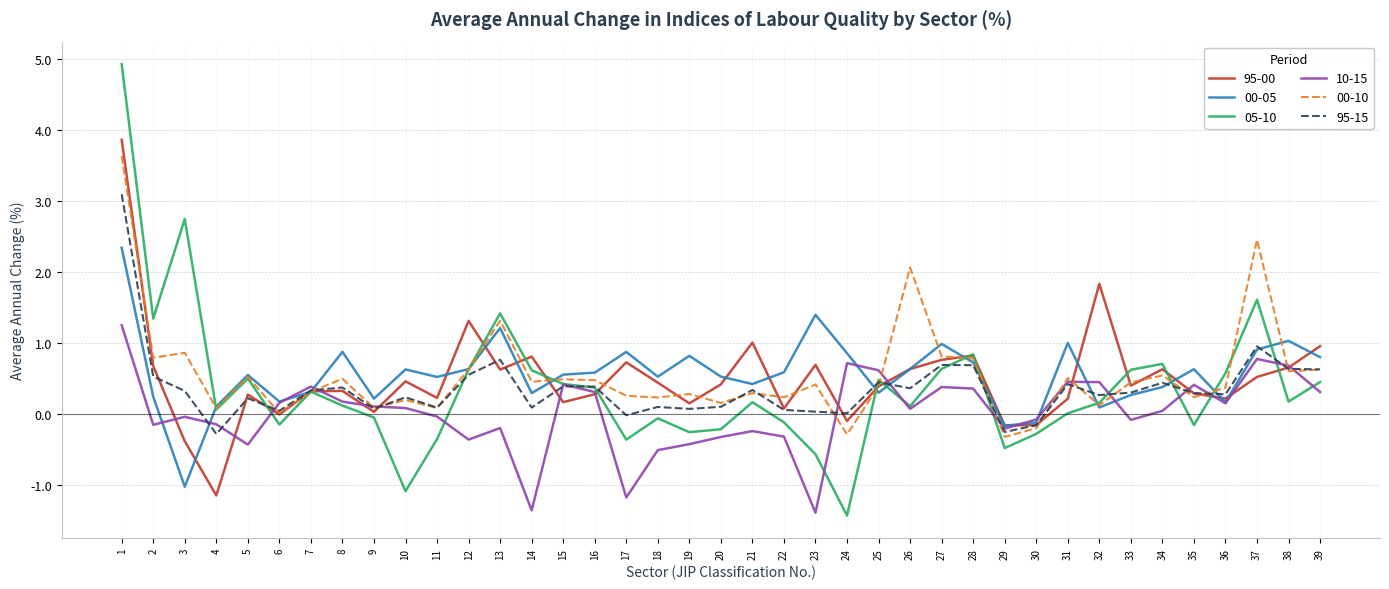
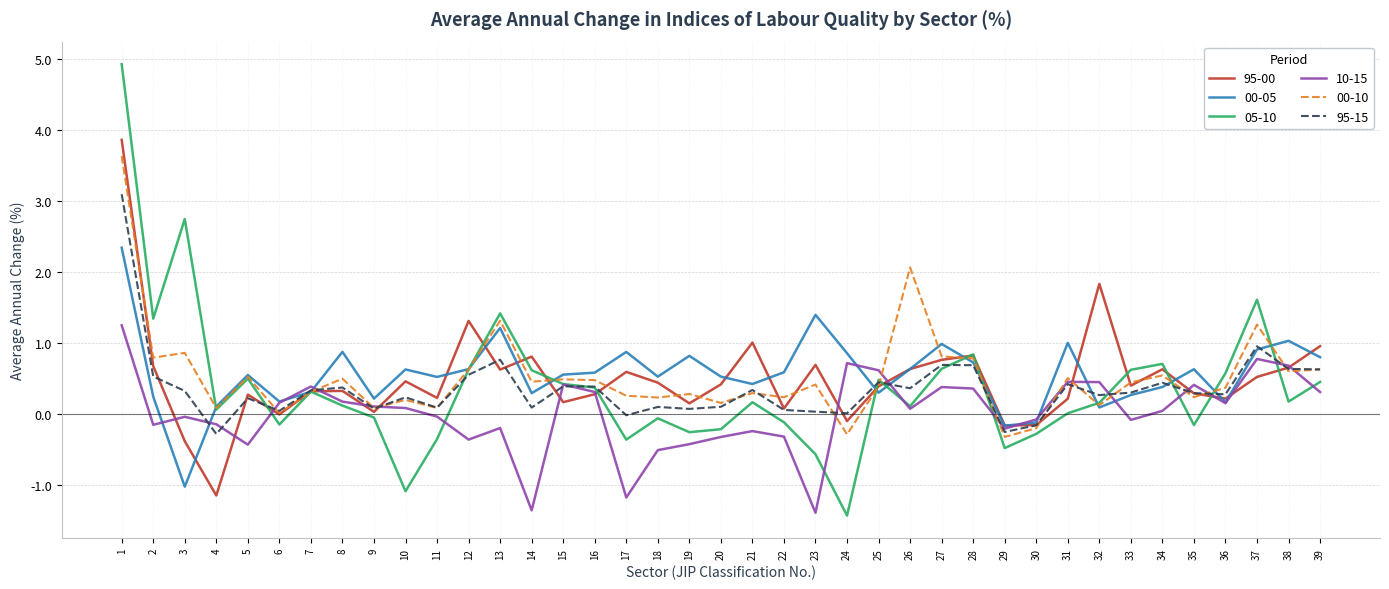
  {
    "95-00": {
      "1": 3.9,
      "2": 0.7,
      "3": -0.4,
      "4": -1.2,
      "5": 0.3,
      "8": 0.3,
      "9": 0.0,
      "10": 0.5,
      "11": 0.2,
      "12": 1.3,
      "13": 0.6,
      "14": 0.8,
      "15": 0.2,
-     "17": 0.7,
+     "17": 0.6,
      "18": 0.4,
      "19": 0.1,
      "20": 0.4,
      "21": 1.0,
      "23": 0.7,
      "24": -0.1,
      "27": 0.8,
      "31": 0.2,
      "32": 1.8,
      "33": 0.4,
      "34": 0.6,
      "36": 0.2,
      "37": 0.5,
      "39": 1.0
    },
    "00-05": {
      "1": 2.3,
      "2": 0.2,
      "3": -1.0,
      "8": 0.9,
      "9": 0.2,
      "10": 0.6,
      "11": 0.5,
      "13": 1.2,
      "14": 0.3,
      "15": 0.6,
      "16": 0.6,
      "17": 0.9,
      "18": 0.5,
      "19": 0.8,
      "20": 0.5,
      "21": 0.4,
      "22": 0.6,
      "23": 1.4,
      "24": 0.9,
      "25": 0.3,
      "27": 1.0,
      "28": 0.7,
      "31": 1.0,
      "34": 0.4,
      "35": 0.6,
      "37": 0.9,
      "38": 1.0,
      "39": 0.8
    },
    "05-10": {
      "1": 4.9,
      "2": 1.3,
      "3": 2.7,
      "6": -0.2,
      "8": 0.1,
      "9": -0.1,
      "10": -1.1,
      "11": -0.4,
      "13": 1.4,
      "14": 0.6,
      "17": -0.4,
      "18": -0.1,
      "19": -0.3,
      "20": -0.2,
      "21": 0.2,
      "22": -0.1,
      "23": -0.6,
      "24": -1.4,
      "26": 0.1,
      "27": 0.6,
      "29": -0.5,
      "30": -0.3,
      "31": 0.0,
      "33": 0.6,
      "34": 0.7,
      "35": -0.2,
      "36": 0.6,
      "37": 1.6,
      "38": 0.2,
      "39": 0.4
    },
    "10-15": {
      "1": 1.2,
      "2": -0.2,
      "3": 0.0,
      "4": -0.1,
      "5": -0.4,
      "7": 0.4,
      "8": 0.2,
      "10": 0.1,
      "11": 0.0,
      "12": -0.4,
      "13": -0.2,
      "14": -1.4,
      "17": -1.2,
      "18": -0.5,
      "19": -0.4,
      "20": -0.3,
      "21": -0.2,
      "22": -0.3,
      "23": -1.4,
      "24": 0.7,
      "25": 0.6,
      "26": 0.1,
      "27": 0.4,
      "28": 0.4,
      "29": -0.2,
      "30": -0.1,
      "32": 0.4,
      "33": -0.1,
      "34": 0.0,
      "35": 0.4,
      "37": 0.8,
      "39": 0.3
    },
    "00-10": {
      "1": 3.6,
      "2": 0.8,
      "3": 0.9,
      "8": 0.5,
      "10": 0.2,
      "13": 1.3,
      "14": 0.5,
      "15": 0.5,
      "16": 0.5,
      "17": 0.3,
      "18": 0.2,
      "19": 0.3,
      "20": 0.2,
      "21": 0.3,
      "22": 0.2,
      "23": 0.4,
      "24": -0.3,
      "26": 2.1,
      "27": 0.8,
      "28": 0.8,
      "29": -0.3,
      "30": -0.2,
      "31": 0.5,
      "33": 0.4,
      "34": 0.5,
      "35": 0.2,
      "36": 0.4,
-     "37": 2.5
+     "37": 1.3
    },
    "95-15": {
      "1": 3.1,
      "2": 0.5,
      "3": 0.3,
      "4": -0.3,
      "5": 0.2,
      "8": 0.4,
      "10": 0.2,
      "12": 0.5,
      "13": 0.8,
      "14": 0.1,
      "17": 0.0,
      "18": 0.1,
      "19": 0.1,
      "20": 0.1,
      "21": 0.3,
      "23": 0.0,
      "24": 0.0,
      "26": 0.4,
      "27": 0.7,
      "28": 0.7,
      "29": -0.3,
      "32": 0.3,
      "34": 0.4,
      "36": 0.3,
      "37": 0.9
    }
  }
